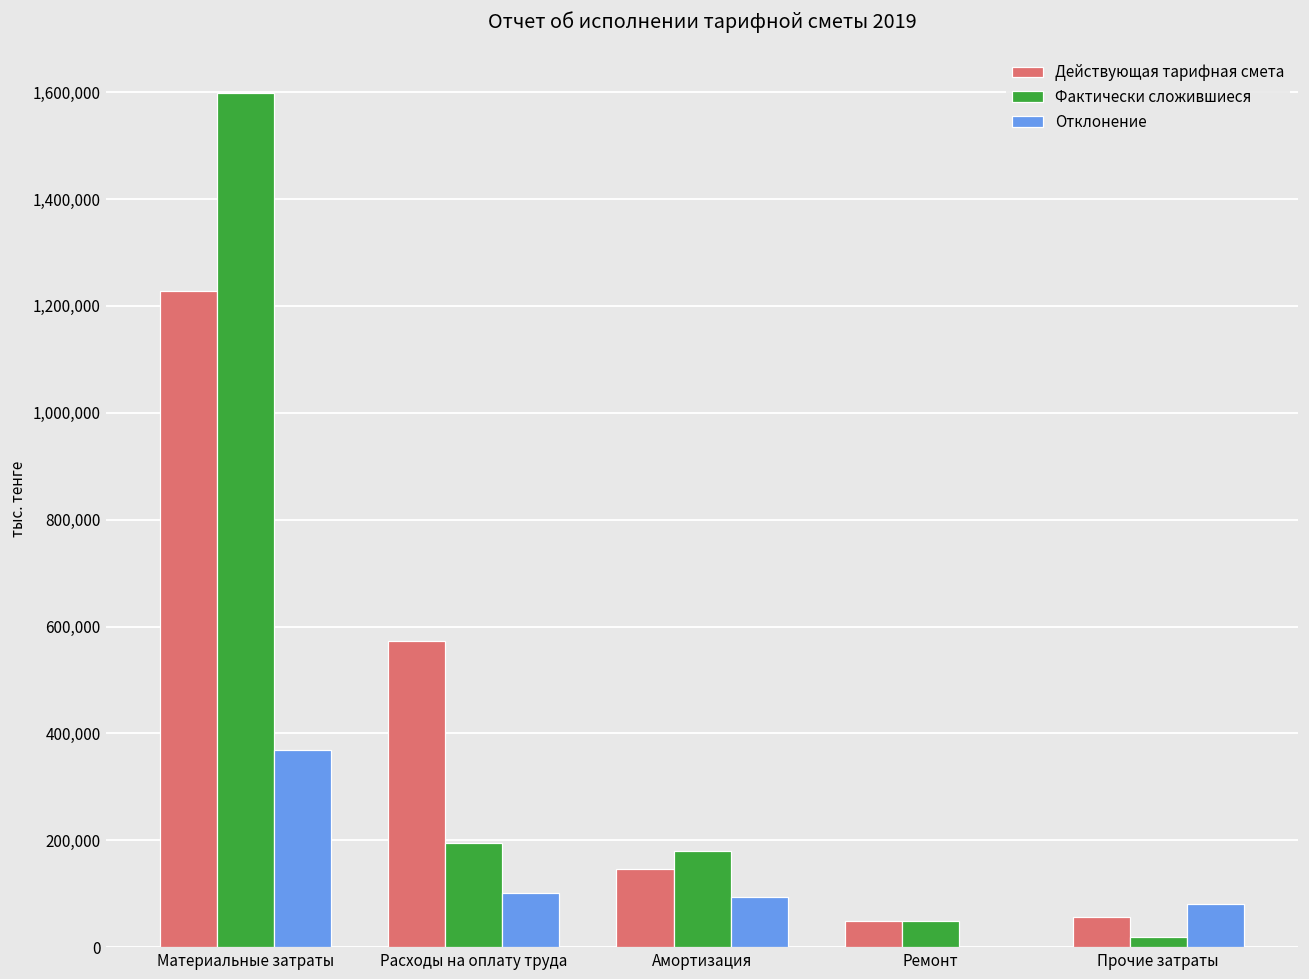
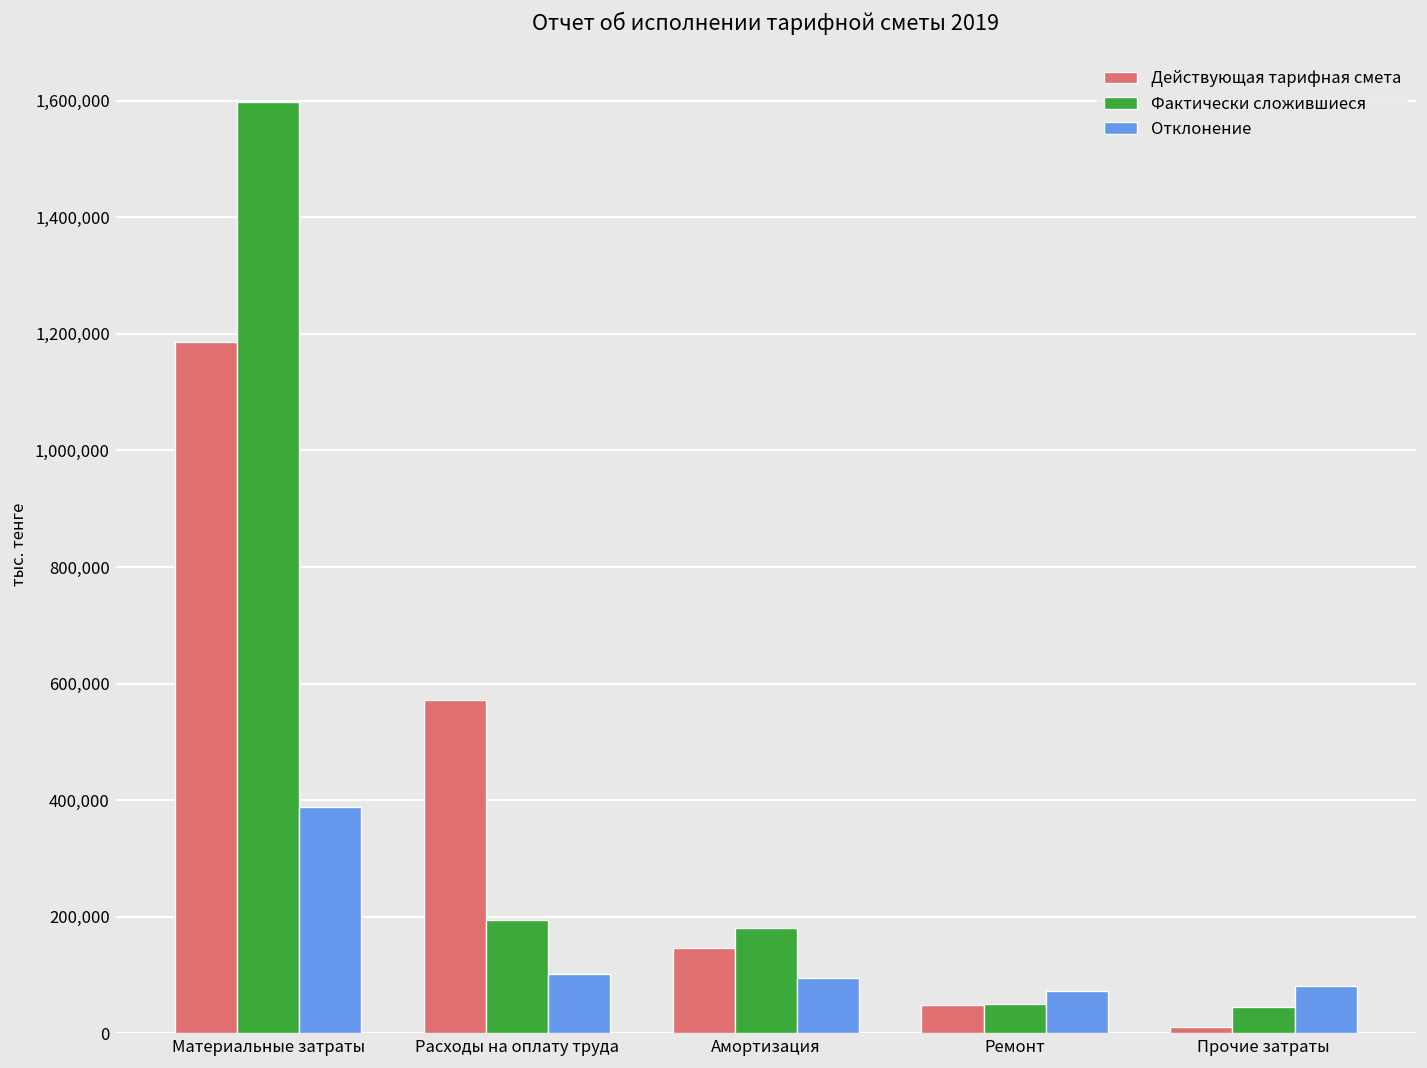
  {
    "Действующая тарифная смета": {
-     "Материальные затраты": "1,230,000",
+     "Материальные затраты": "1,190,000",
      "Расходы на оплату труда": "570,000",
      "Амортизация": "150,000",
      "Ремонт": "50,000",
-     "Прочие затраты": "60,000"
+     "Прочие затраты": "10,000"
    },
    "Фактически сложившиеся": {
      "Материальные затраты": "1,600,000",
      "Расходы на оплату труда": "190,000",
      "Амортизация": "180,000",
      "Ремонт": "50,000",
-     "Прочие затраты": "20,000"
+     "Прочие затраты": "50,000"
    },
    "Отклонение": {
-     "Материальные затраты": "370,000",
+     "Материальные затраты": "390,000",
      "Расходы на оплату труда": "100,000",
      "Амортизация": "90,000",
-     "Ремонт": "0",
+     "Ремонт": "70,000",
      "Прочие затраты": "80,000"
    }
  }
